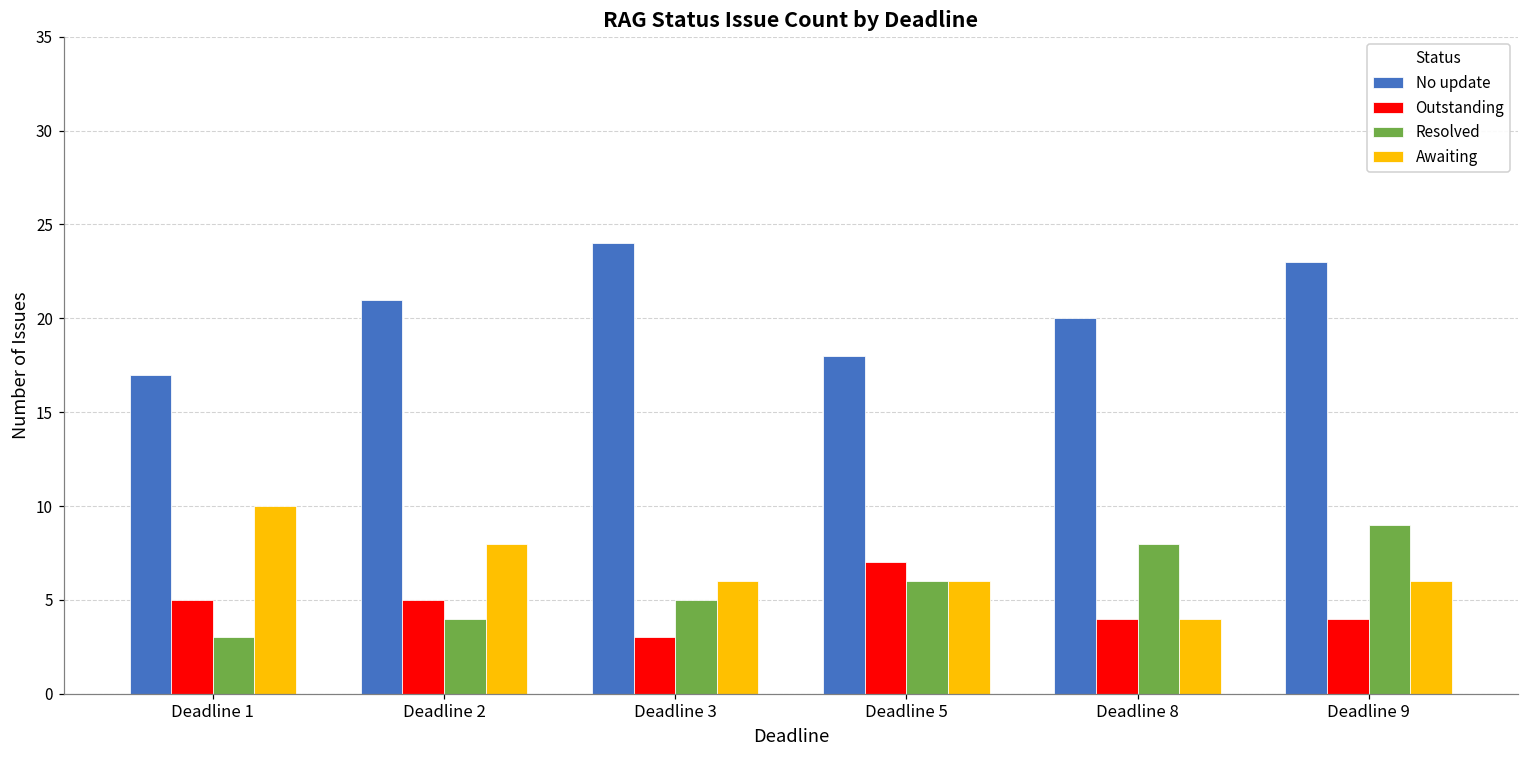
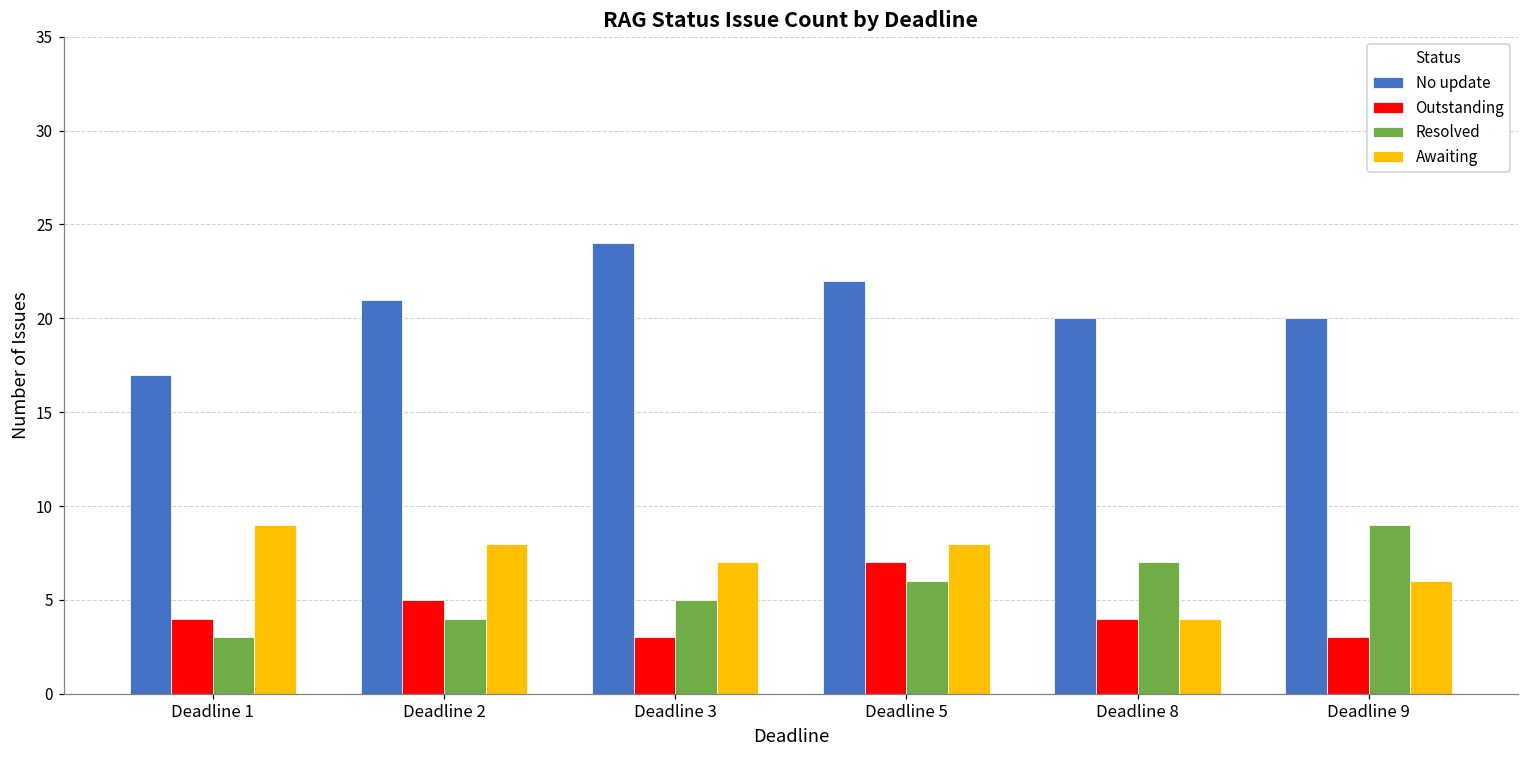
  {
    "No update": {
      "Deadline 1": 17,
      "Deadline 2": 21,
      "Deadline 3": 24,
-     "Deadline 5": 18,
+     "Deadline 5": 22,
      "Deadline 8": 20,
-     "Deadline 9": 23
+     "Deadline 9": 20
    },
    "Outstanding": {
-     "Deadline 1": 5,
+     "Deadline 1": 4,
      "Deadline 2": 5,
      "Deadline 3": 3,
      "Deadline 5": 7,
      "Deadline 8": 4,
-     "Deadline 9": 4
+     "Deadline 9": 3
    },
    "Resolved": {
      "Deadline 1": 3,
      "Deadline 2": 4,
      "Deadline 3": 5,
      "Deadline 5": 6,
-     "Deadline 8": 8,
+     "Deadline 8": 7,
      "Deadline 9": 9
    },
    "Awaiting": {
-     "Deadline 1": 10,
+     "Deadline 1": 9,
      "Deadline 2": 8,
-     "Deadline 3": 6,
-     "Deadline 5": 6,
+     "Deadline 3": 7,
+     "Deadline 5": 8,
      "Deadline 8": 4,
      "Deadline 9": 6
    }
  }
